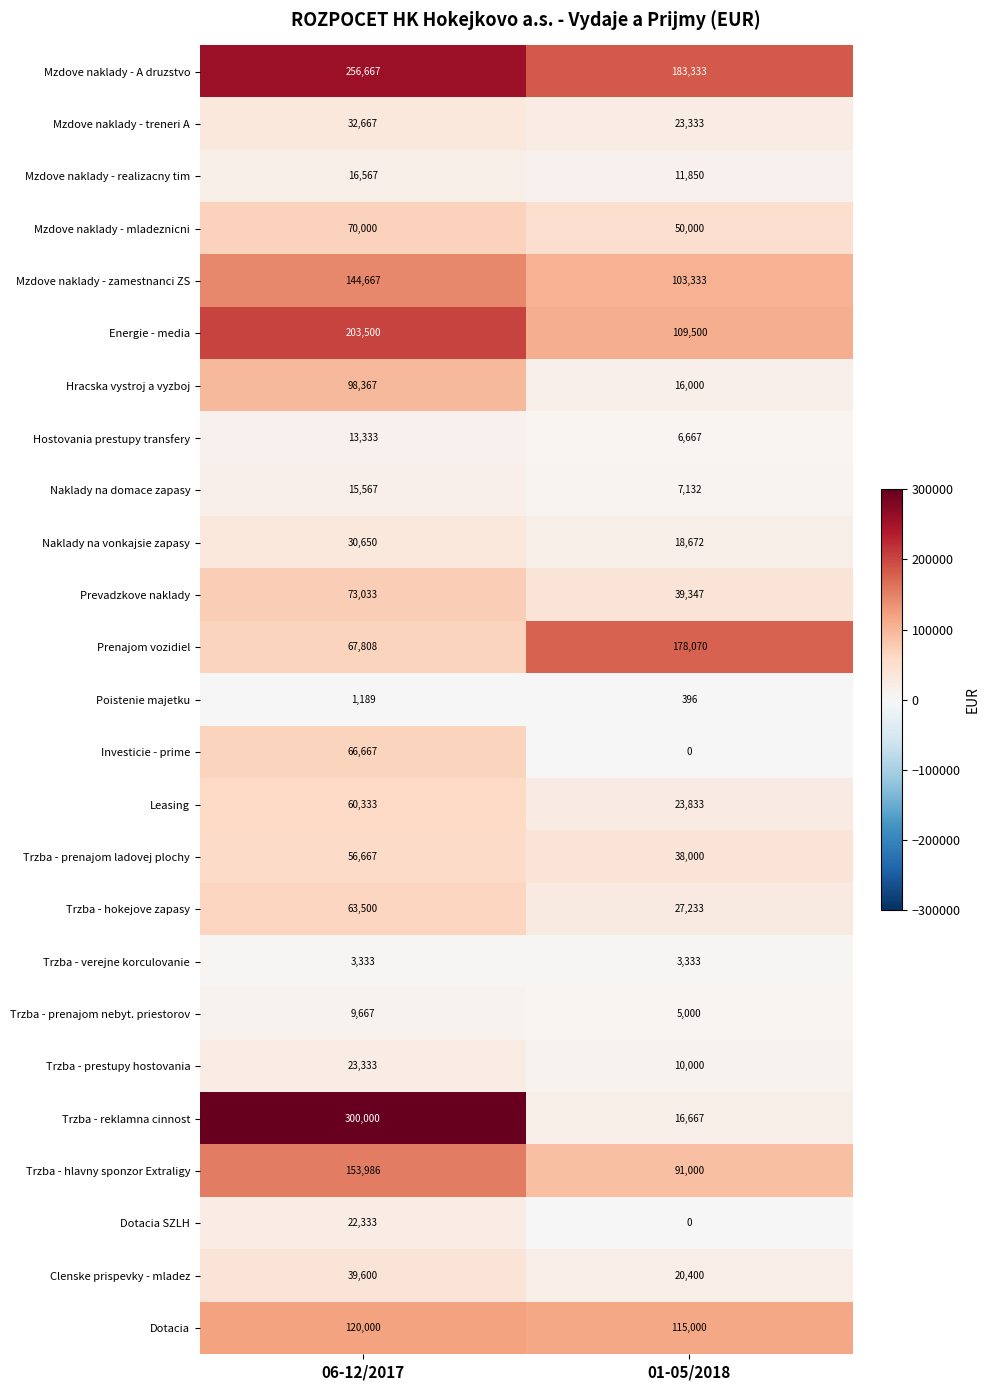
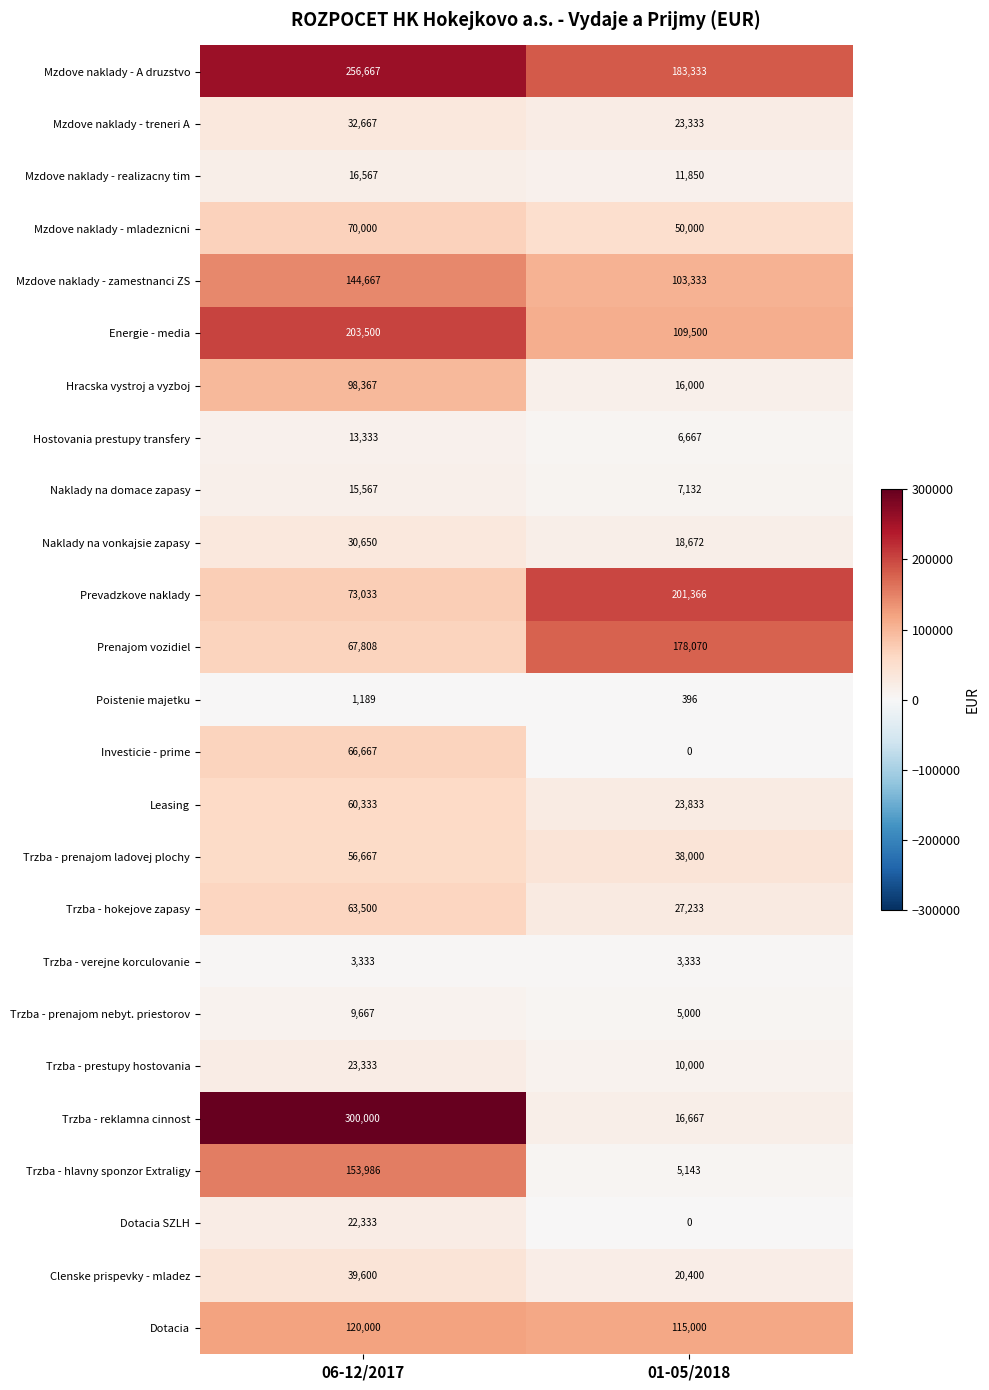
  {
    "Mzdove naklady - A druzstvo": {
      "06-12/2017": "256,667",
      "01-05/2018": "183,333"
    },
    "Mzdove naklady - treneri A": {
      "06-12/2017": "32,667",
      "01-05/2018": "23,333"
    },
    "Mzdove naklady - realizacny tim": {
      "06-12/2017": "16,567",
      "01-05/2018": "11,850"
    },
    "Mzdove naklady - mladeznicni": {
      "06-12/2017": "70,000",
      "01-05/2018": "50,000"
    },
    "Mzdove naklady - zamestnanci ZS": {
      "06-12/2017": "144,667",
      "01-05/2018": "103,333"
    },
    "Energie - media": {
      "06-12/2017": "203,500",
      "01-05/2018": "109,500"
    },
    "Hracska vystroj a vyzboj": {
      "06-12/2017": "98,367",
      "01-05/2018": "16,000"
    },
    "Hostovania prestupy transfery": {
      "06-12/2017": "13,333",
      "01-05/2018": "6,667"
    },
    "Naklady na domace zapasy": {
      "06-12/2017": "15,567",
      "01-05/2018": "7,132"
    },
    "Naklady na vonkajsie zapasy": {
      "06-12/2017": "30,650",
      "01-05/2018": "18,672"
    },
    "Prevadzkove naklady": {
      "06-12/2017": "73,033",
-     "01-05/2018": "39,347"
+     "01-05/2018": "201,366"
    },
    "Prenajom vozidiel": {
      "06-12/2017": "67,808",
      "01-05/2018": "178,070"
    },
    "Poistenie majetku": {
      "06-12/2017": "1,189",
      "01-05/2018": "396"
    },
    "Investicie - prime": {
      "06-12/2017": "66,667",
      "01-05/2018": "0"
    },
    "Leasing": {
      "06-12/2017": "60,333",
      "01-05/2018": "23,833"
    },
    "Trzba - prenajom ladovej plochy": {
      "06-12/2017": "56,667",
      "01-05/2018": "38,000"
    },
    "Trzba - hokejove zapasy": {
      "06-12/2017": "63,500",
      "01-05/2018": "27,233"
    },
    "Trzba - verejne korculovanie": {
      "06-12/2017": "3,333",
      "01-05/2018": "3,333"
    },
    "Trzba - prenajom nebyt. priestorov": {
      "06-12/2017": "9,667",
      "01-05/2018": "5,000"
    },
    "Trzba - prestupy hostovania": {
      "06-12/2017": "23,333",
      "01-05/2018": "10,000"
    },
    "Trzba - reklamna cinnost": {
      "06-12/2017": "300,000",
      "01-05/2018": "16,667"
    },
    "Trzba - hlavny sponzor Extraligy": {
      "06-12/2017": "153,986",
-     "01-05/2018": "91,000"
+     "01-05/2018": "5,143"
    },
    "Dotacia SZLH": {
      "06-12/2017": "22,333",
      "01-05/2018": "0"
    },
    "Clenske prispevky - mladez": {
      "06-12/2017": "39,600",
      "01-05/2018": "20,400"
    },
    "Dotacia": {
      "06-12/2017": "120,000",
      "01-05/2018": "115,000"
    }
  }
